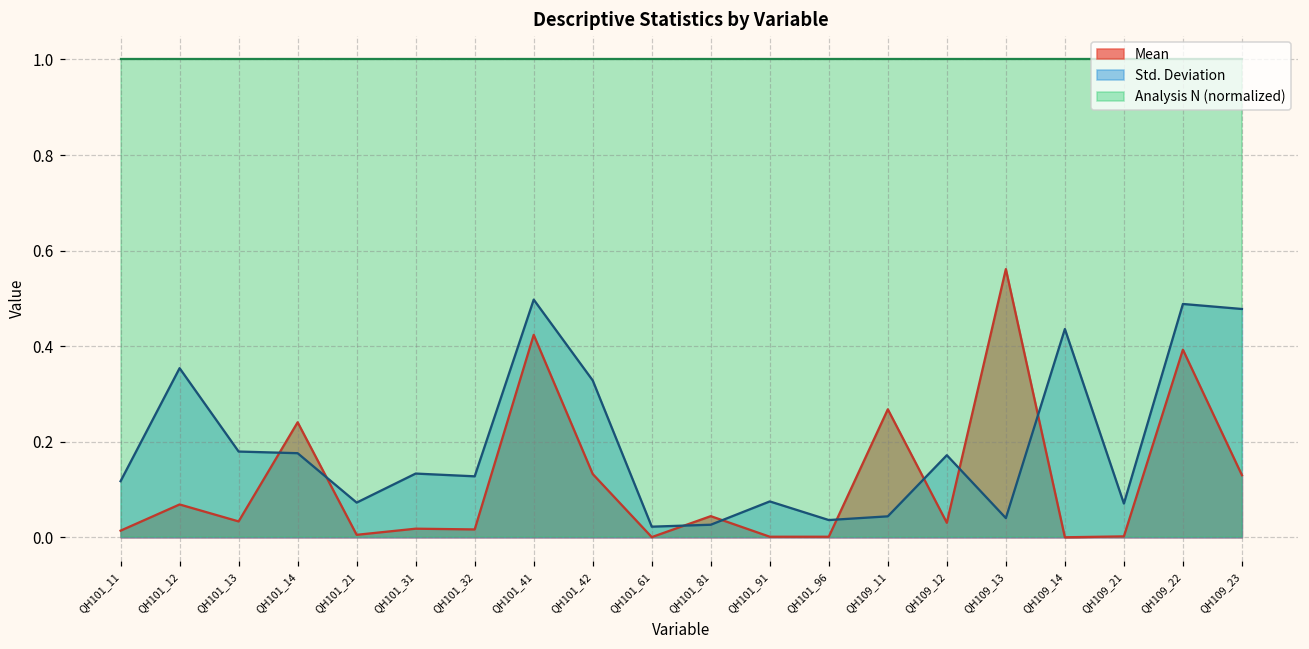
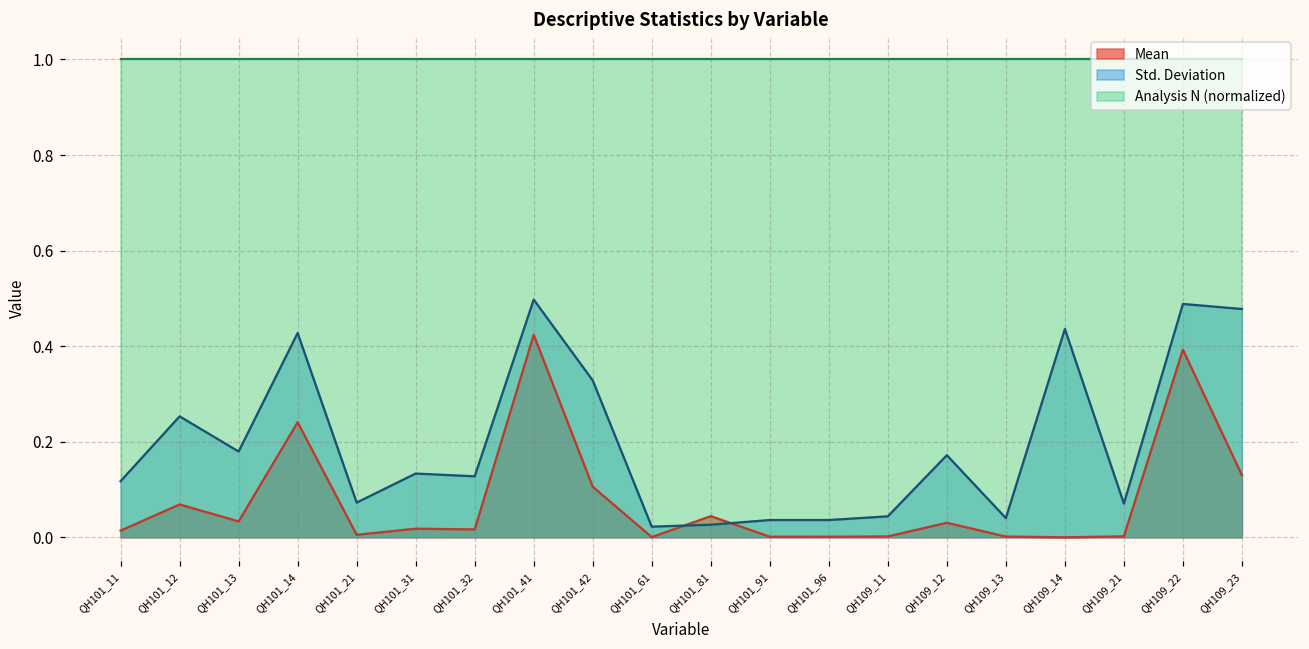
  {
    "Mean": {
      "QH101_11": 0.01,
      "QH101_12": 0.07,
      "QH101_13": 0.03,
      "QH101_14": 0.24,
      "QH101_21": 0.01,
      "QH101_31": 0.02,
      "QH101_32": 0.02,
      "QH101_41": 0.42,
-     "QH101_42": 0.13,
+     "QH101_42": 0.11,
      "QH101_61": 0.00,
      "QH101_81": 0.04,
      "QH101_91": 0.00,
      "QH101_96": 0.00,
-     "QH109_11": 0.27,
+     "QH109_11": 0.00,
      "QH109_12": 0.03,
-     "QH109_13": 0.56,
+     "QH109_13": 0.00,
      "QH109_14": 0.00,
      "QH109_21": 0.00,
      "QH109_22": 0.39,
      "QH109_23": 0.13
    },
    "Std. Deviation": {
      "QH101_11": 0.12,
-     "QH101_12": 0.35,
+     "QH101_12": 0.25,
      "QH101_13": 0.18,
-     "QH101_14": 0.18,
+     "QH101_14": 0.43,
      "QH101_21": 0.07,
      "QH101_31": 0.13,
      "QH101_32": 0.13,
      "QH101_41": 0.50,
      "QH101_42": 0.33,
      "QH101_61": 0.02,
      "QH101_81": 0.03,
-     "QH101_91": 0.08,
+     "QH101_91": 0.04,
      "QH101_96": 0.04,
      "QH109_11": 0.04,
      "QH109_12": 0.17,
      "QH109_13": 0.04,
      "QH109_14": 0.44,
      "QH109_21": 0.07,
      "QH109_22": 0.49,
      "QH109_23": 0.48
    },
    "Analysis N (normalized)": {
      "QH101_11": 1.00,
      "QH101_12": 1.00,
      "QH101_13": 1.00,
      "QH101_14": 1.00,
      "QH101_21": 1.00,
      "QH101_31": 1.00,
      "QH101_32": 1.00,
      "QH101_41": 1.00,
      "QH101_42": 1.00,
      "QH101_61": 1.00,
      "QH101_81": 1.00,
      "QH101_91": 1.00,
      "QH101_96": 1.00,
      "QH109_11": 1.00,
      "QH109_12": 1.00,
      "QH109_13": 1.00,
      "QH109_14": 1.00
    }
  }
